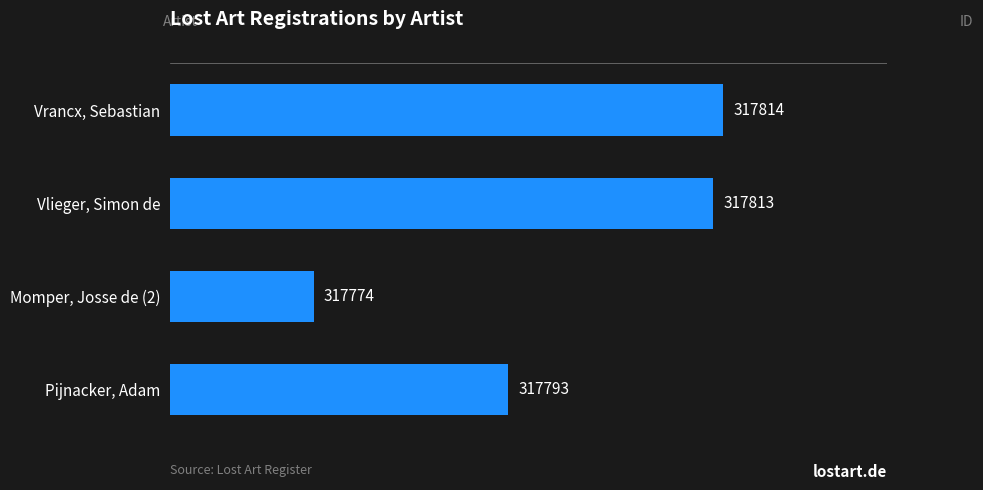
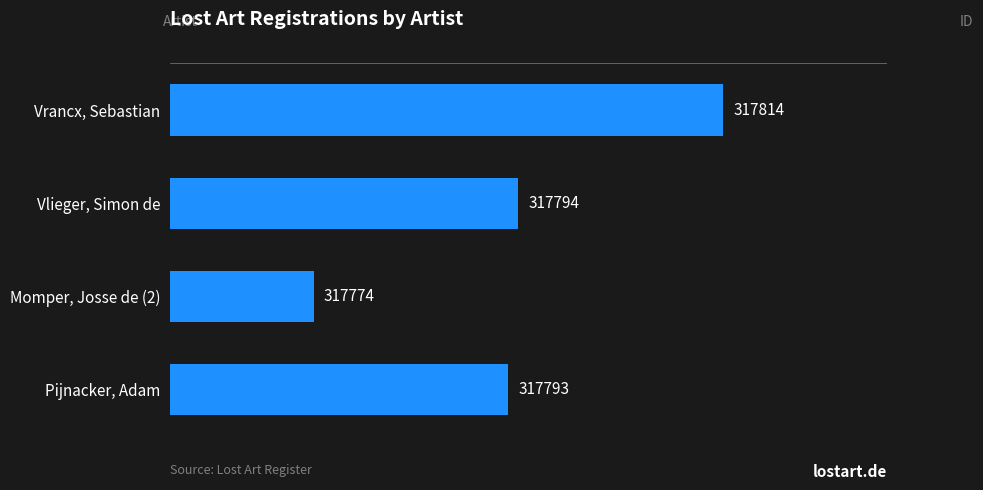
  {
    "Vrancx, Sebastian": 317814,
-   "Vlieger, Simon de": 317813,
+   "Vlieger, Simon de": 317794,
    "Momper, Josse de (2)": 317774,
    "Pijnacker, Adam": 317793
  }
